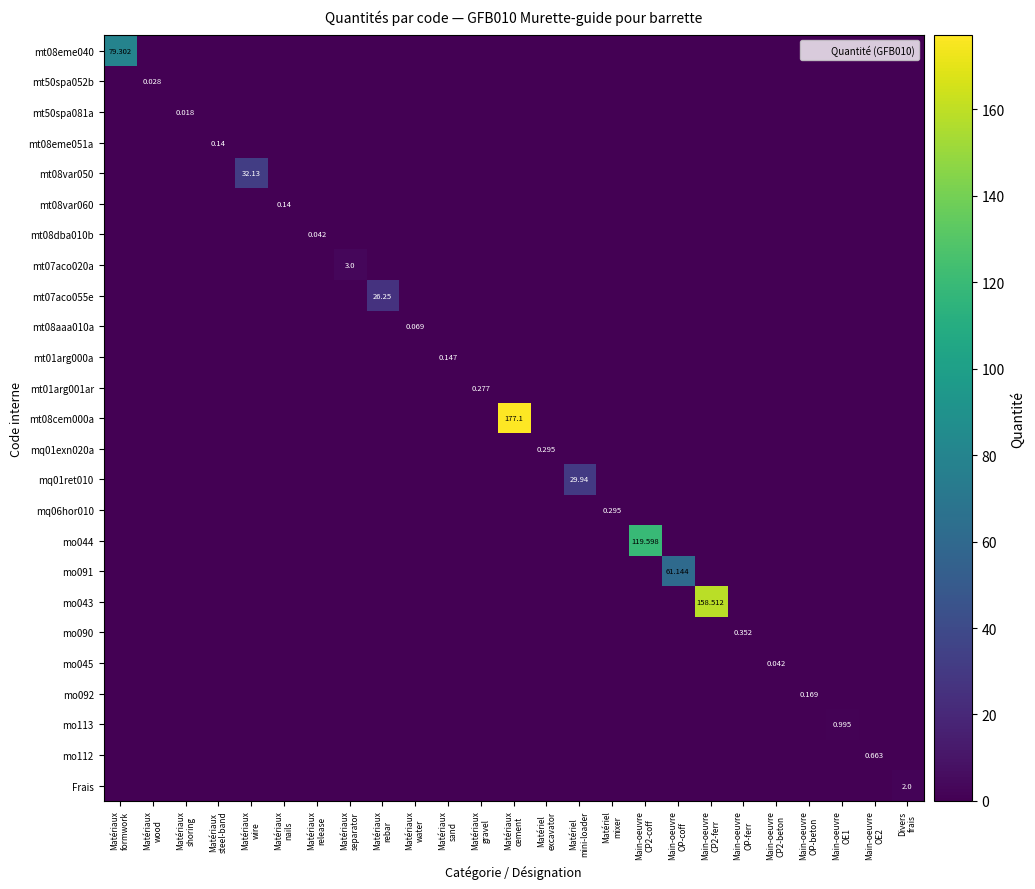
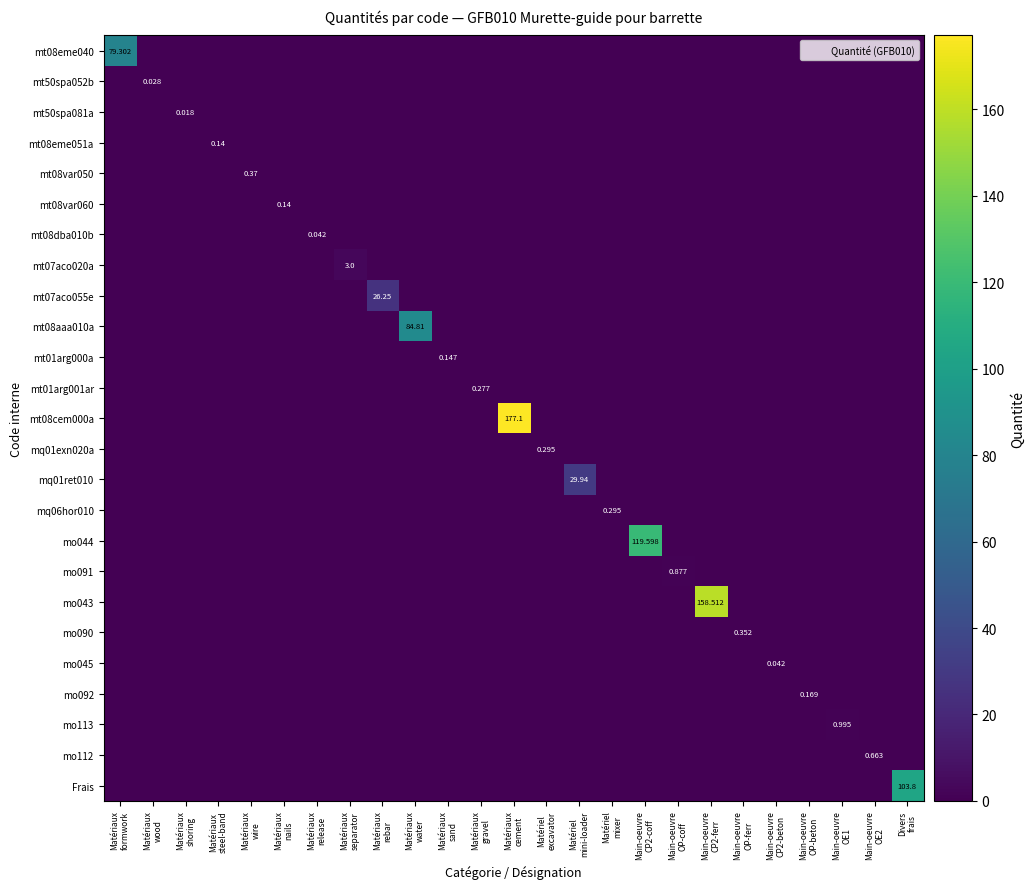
  {
    "mt08eme040": {
      "Matériaux formwork": 79.302
    },
    "mt50spa052b": {
      "Matériaux wood": 0.028
    },
    "mt50spa081a": {
      "Matériaux shoring": 0.018
    },
    "mt08eme051a": {
      "Matériaux steel-band": 0.14
    },
    "mt08var050": {
-     "Matériaux wire": 32.13
+     "Matériaux wire": 0.37
    },
    "mt08var060": {
      "Matériaux nails": 0.14
    },
    "mt08dba010b": {
      "Matériaux release": 0.042
    },
    "mt07aco020a": {
      "Matériaux separator": 3.0
    },
    "mt07aco055e": {
      "Matériaux rebar": 26.25
    },
    "mt08aaa010a": {
-     "Matériaux water": 0.069
+     "Matériaux water": 84.81
    },
    "mt01arg000a": {
      "Matériaux sand": 0.147
    },
    "mt01arg001ar": {
      "Matériaux gravel": 0.277
    },
    "mt08cem000a": {
      "Matériaux cement": 177.1
    },
    "mq01exn020a": {
      "Matériel excavator": 0.295
    },
    "mq01ret010": {
      "Matériel mini-loader": 29.94
    },
    "mq06hor010": {
      "Matériel mixer": 0.295
    },
    "mo044": {
      "Main-oeuvre CP2-coff": 119.598
    },
    "mo091": {
-     "Main-oeuvre OP-coff": 61.144
+     "Main-oeuvre OP-coff": 0.877
    },
    "mo043": {
      "Main-oeuvre CP2-ferr": 158.512
    },
    "mo090": {
      "Main-oeuvre OP-ferr": 0.352
    },
    "mo045": {
      "Main-oeuvre CP2-beton": 0.042
    },
    "mo092": {
      "Main-oeuvre OP-beton": 0.169
    },
    "mo113": {
      "Main-oeuvre OE1": 0.995
    },
    "mo112": {
      "Main-oeuvre OE2": 0.663
    },
    "Frais": {
-     "Divers frais": 2.0
+     "Divers frais": 103.8
    }
  }
